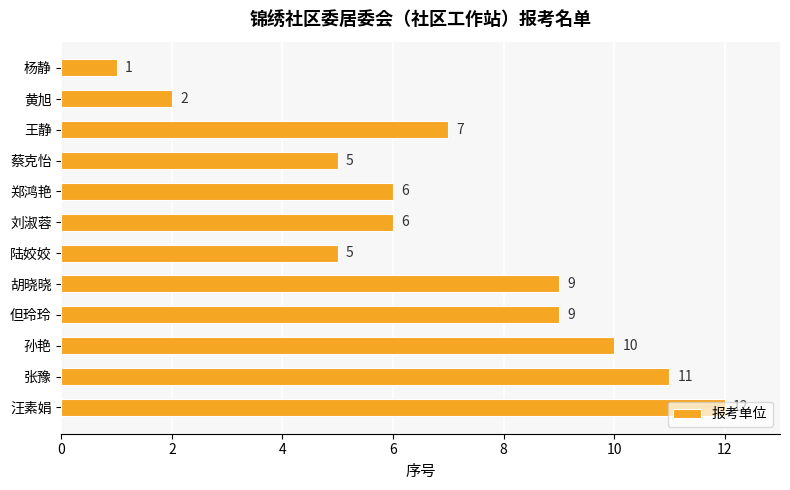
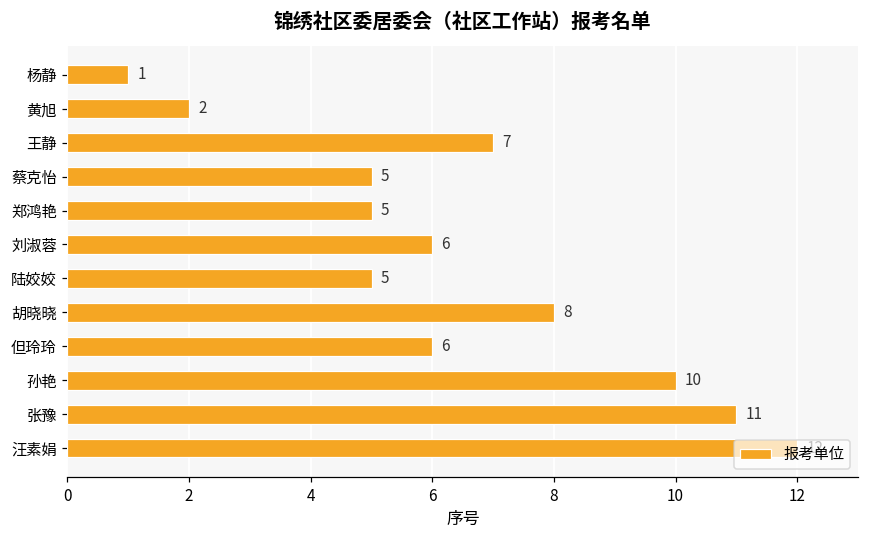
  {
    "杨静": 1,
    "黄旭": 2,
    "王静": 7,
    "蔡克怡": 5,
-   "郑鸿艳": 6,
+   "郑鸿艳": 5,
    "刘淑蓉": 6,
    "陆姣姣": 5,
-   "胡晓晓": 9,
-   "但玲玲": 9,
+   "胡晓晓": 8,
+   "但玲玲": 6,
    "孙艳": 10,
    "张豫": 11
  }
